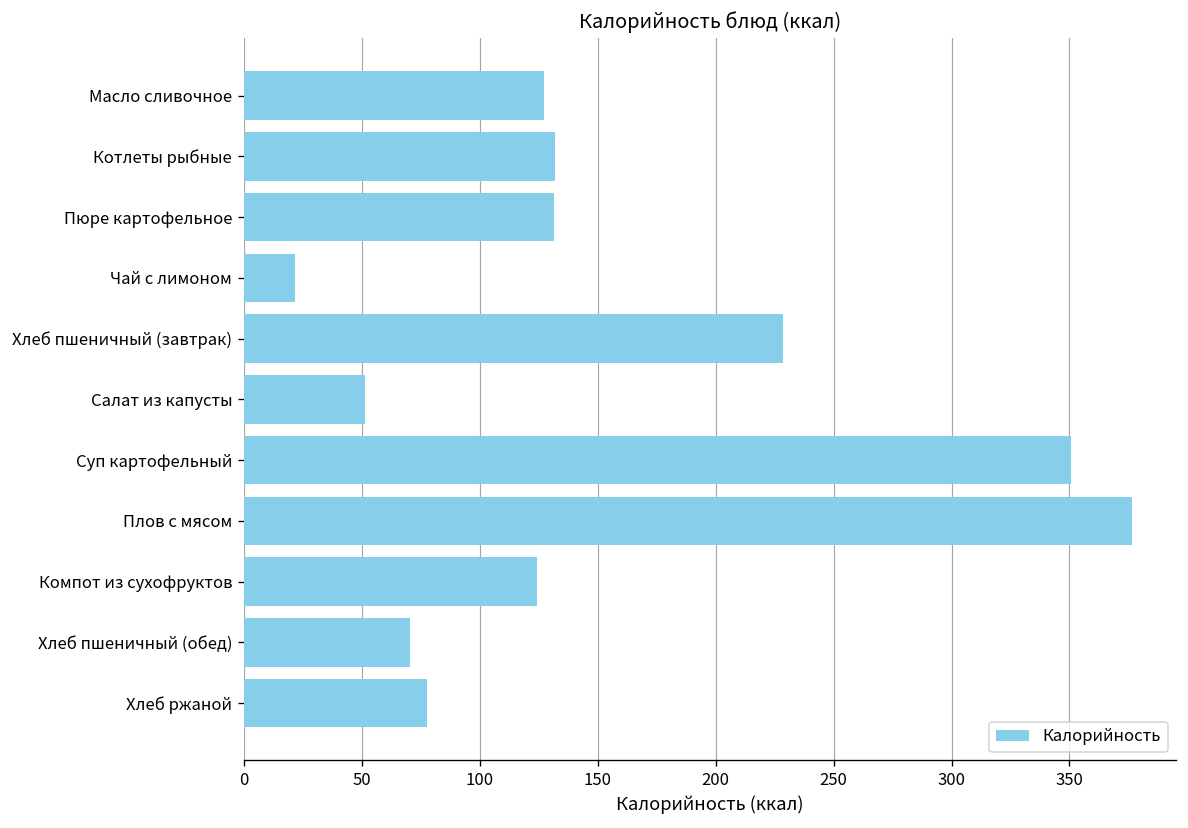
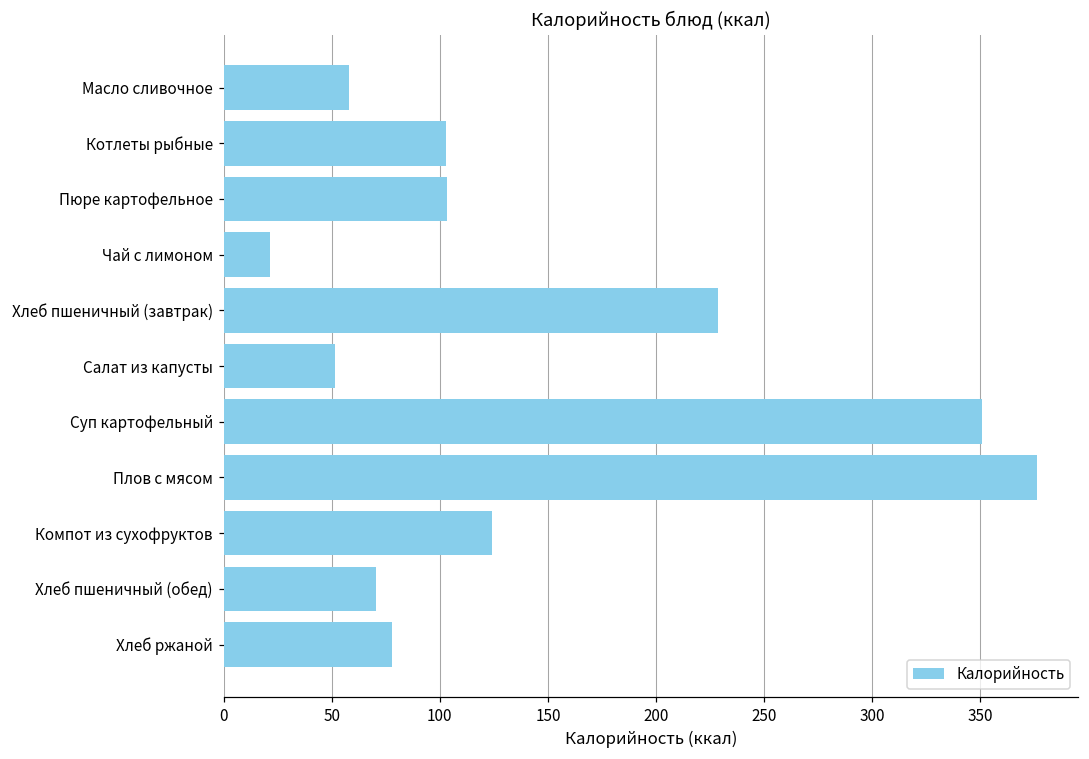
  {
-   "Масло сливочное": 127,
-   "Котлеты рыбные": 132,
-   "Пюре картофельное": 131,
+   "Масло сливочное": 58,
+   "Котлеты рыбные": 103,
+   "Пюре картофельное": 103,
    "Чай с лимоном": 21,
    "Хлеб пшеничный (завтрак)": 228,
    "Салат из капусты": 51,
    "Суп картофельный": 351,
    "Плов с мясом": 376,
    "Компот из сухофруктов": 124,
    "Хлеб пшеничный (обед)": 70,
    "Хлеб ржаной": 78
  }
